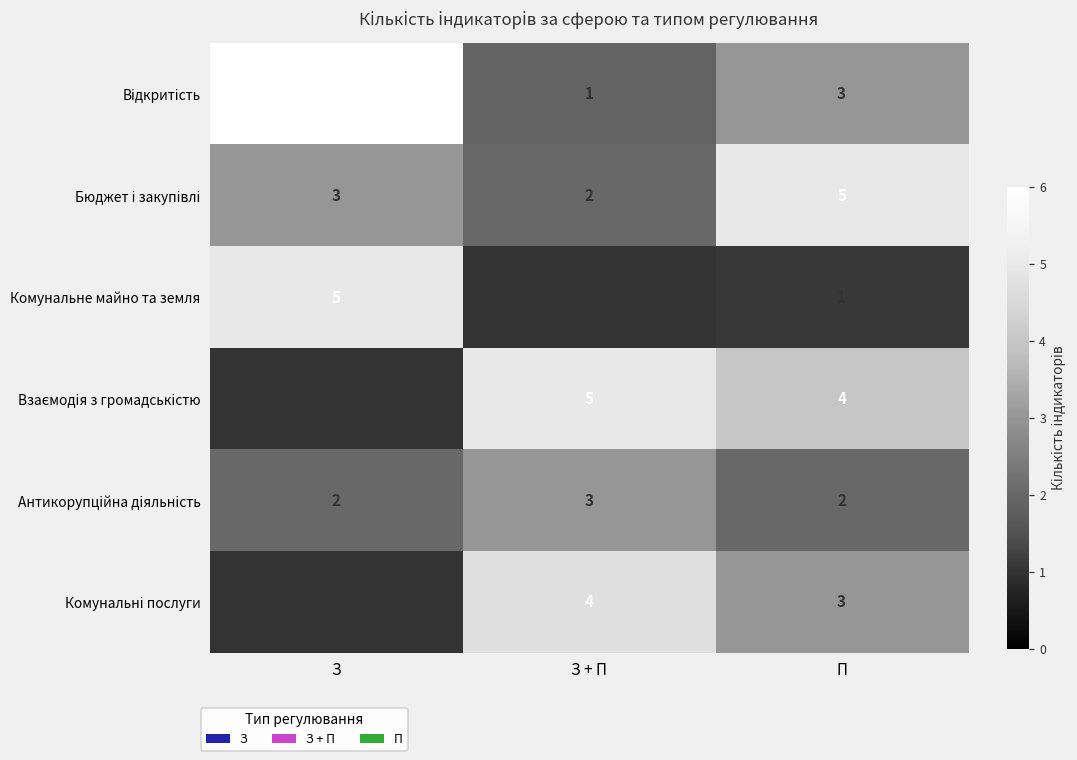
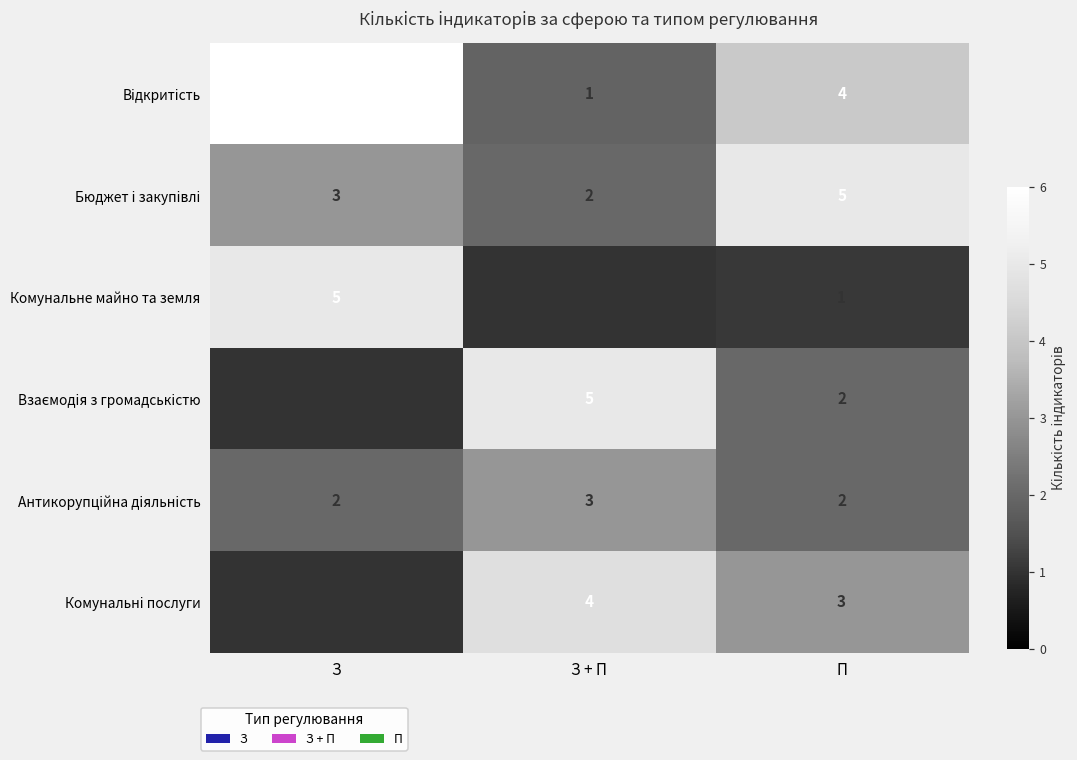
  {
    "Відкритість": {
      "З + П": 1,
-     "П": 3
+     "П": 4
    },
    "Бюджет і закупівлі": {
      "З": 3,
      "З + П": 2
    },
    "Взаємодія з громадськістю": {
-     "П": 4
+     "П": 2
    },
    "Антикорупційна діяльність": {
      "З": 2,
      "З + П": 3,
      "П": 2
    },
    "Комунальні послуги": {
      "П": 3
    }
  }
